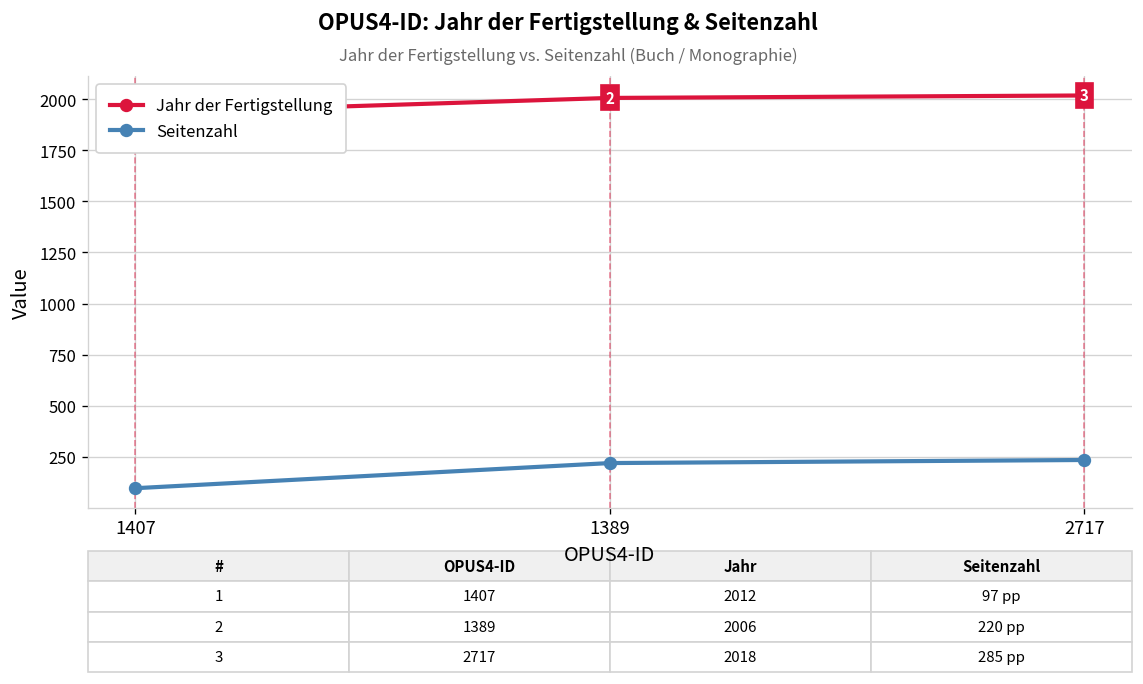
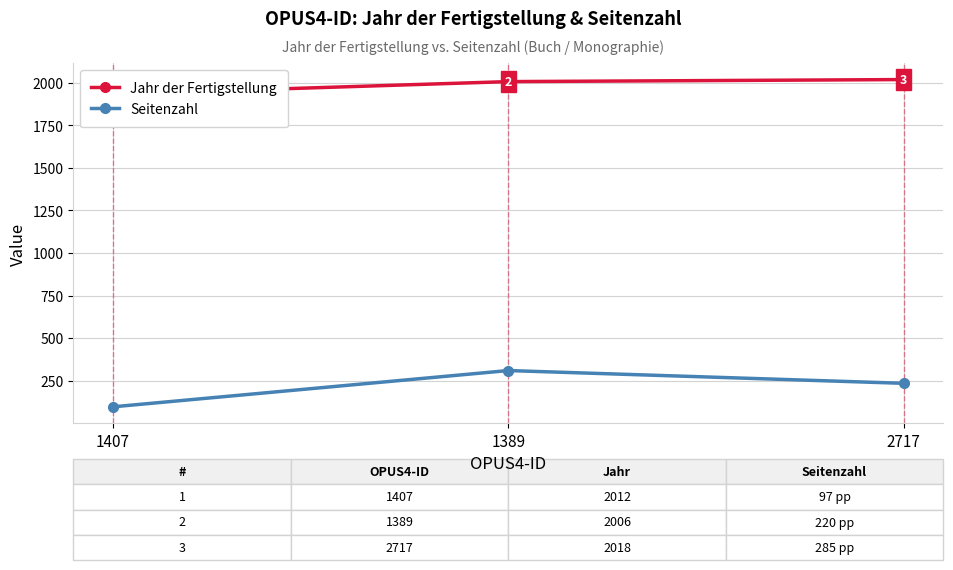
  {
    "Seitenzahl": {
      "1407": 100,
-     "1389": 220,
+     "1389": 310,
      "2717": 240
    }
  }
